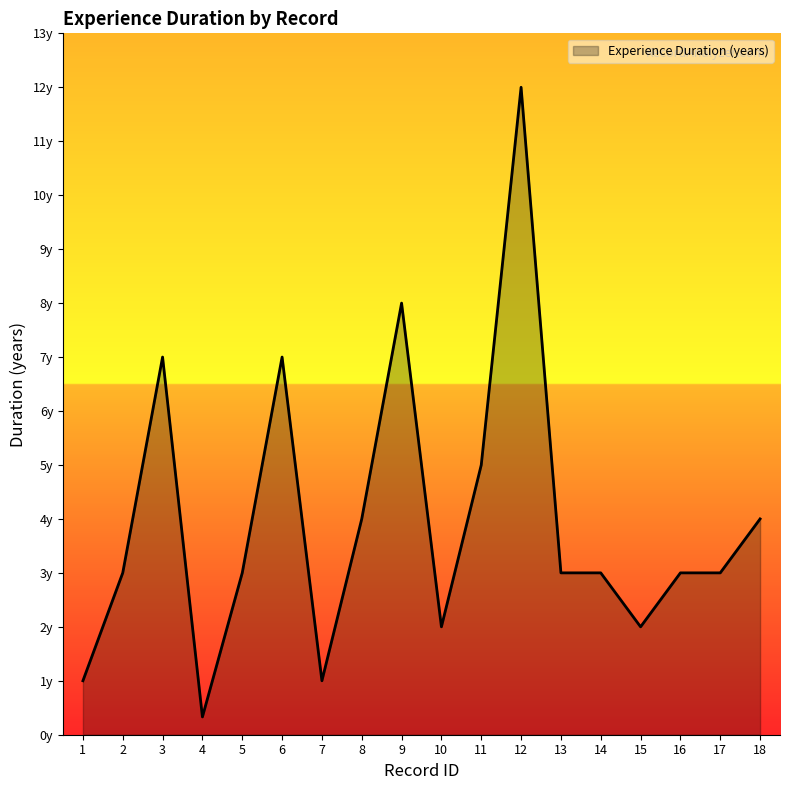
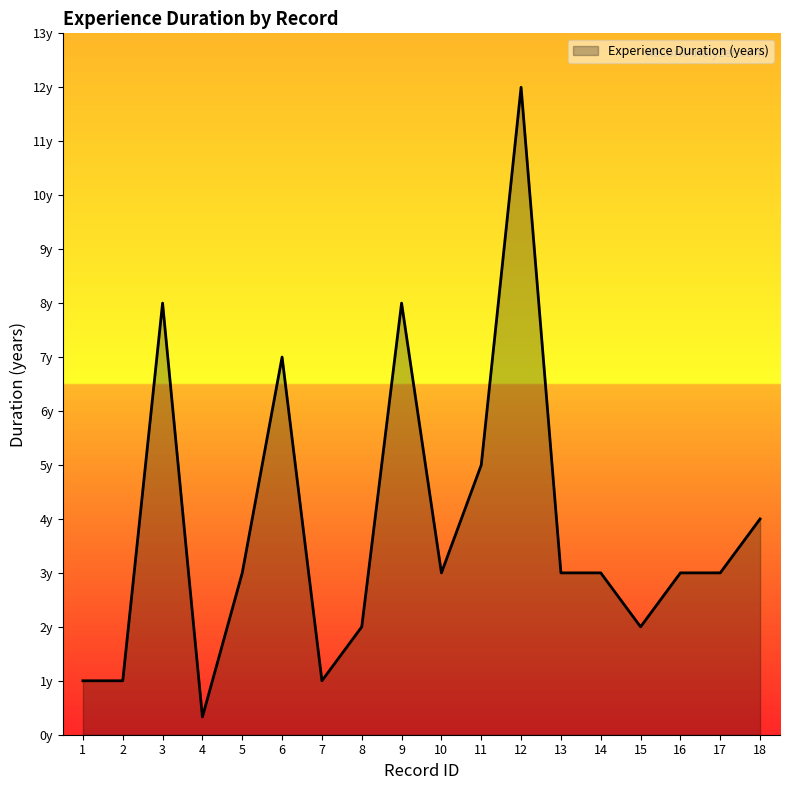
  {
    "1": "1y",
-   "2": "3y",
-   "3": "7y",
+   "2": "1y",
+   "3": "8y",
    "4": "0.3y",
    "5": "3y",
    "6": "7y",
    "7": "1y",
-   "8": "4y",
+   "8": "2y",
    "9": "8y",
-   "10": "2y",
+   "10": "3y",
    "11": "5y",
    "12": "12y",
    "13": "3y",
    "14": "3y",
    "15": "2y",
    "16": "3y",
    "17": "3y",
    "18": "4y"
  }
